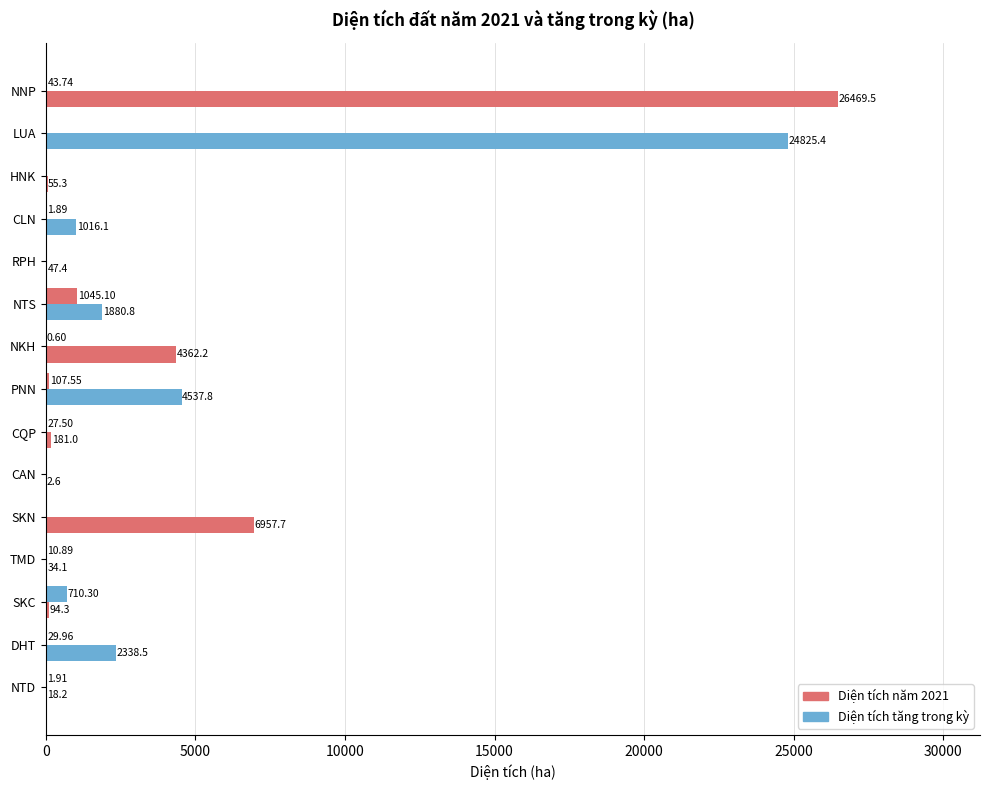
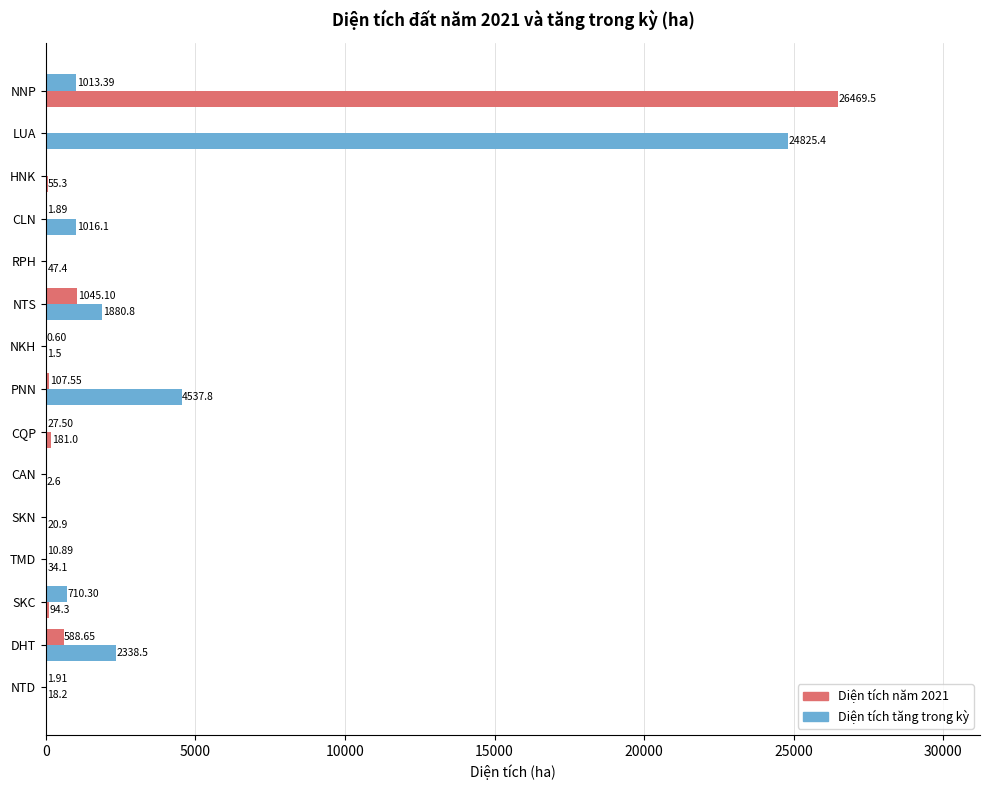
  {
    "Diện tích năm 2021": {
      "NNP": 26469.5,
      "LUA": 24825.4,
      "HNK": 55.3,
      "CLN": 1016.1,
      "RPH": 47.4,
      "NTS": 1880.8,
-     "NKH": 4362.2,
+     "NKH": 1.5,
      "PNN": 4537.8,
      "CQP": 181.0,
      "CAN": 2.6,
-     "SKN": 6957.7,
+     "SKN": 20.9,
      "TMD": 34.1,
      "SKC": 94.3,
      "DHT": 2338.5,
      "NTD": 18.2
    },
    "Diện tích tăng trong kỳ": {
-     "NNP": 43.74,
+     "NNP": 1013.39,
      "CLN": 1.89,
      "NTS": 1045.10,
      "NKH": 0.60,
      "PNN": 107.55,
      "CQP": 27.50,
      "TMD": 10.89,
      "SKC": 710.30,
-     "DHT": 29.96,
+     "DHT": 588.65,
      "NTD": 1.91
    }
  }
